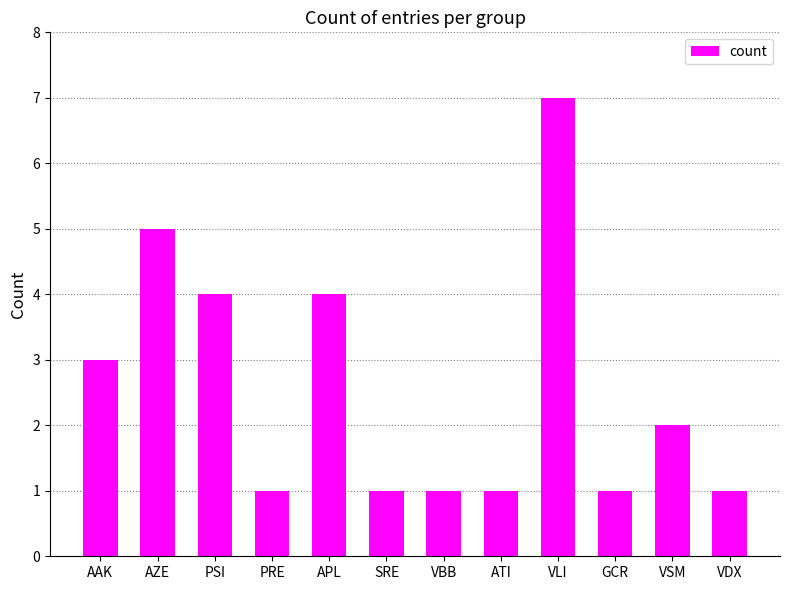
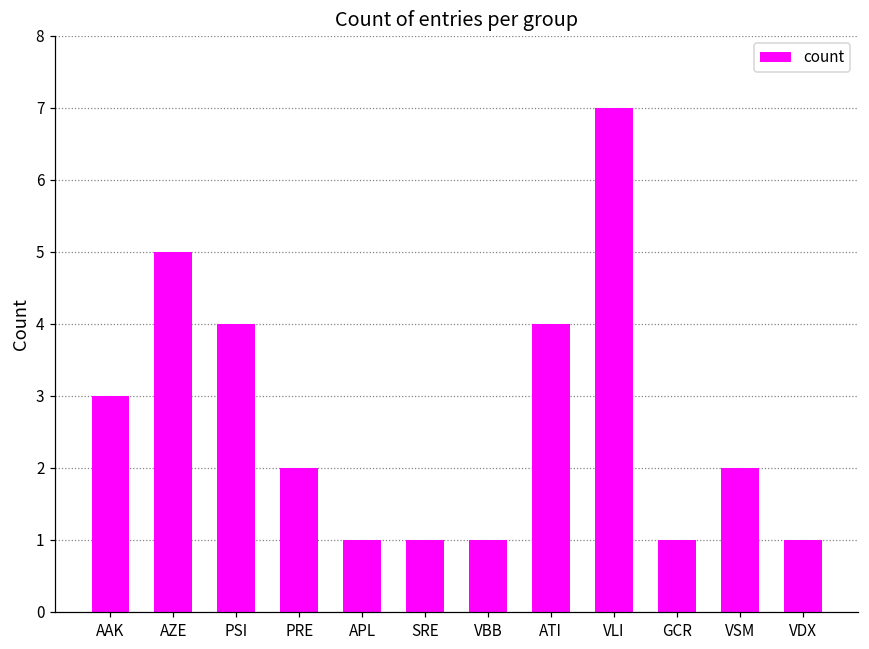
  {
    "AAK": 3,
    "AZE": 5,
    "PSI": 4,
-   "PRE": 1,
-   "APL": 4,
+   "PRE": 2,
+   "APL": 1,
    "SRE": 1,
    "VBB": 1,
-   "ATI": 1,
+   "ATI": 4,
    "VLI": 7,
    "GCR": 1,
    "VSM": 2,
    "VDX": 1
  }
